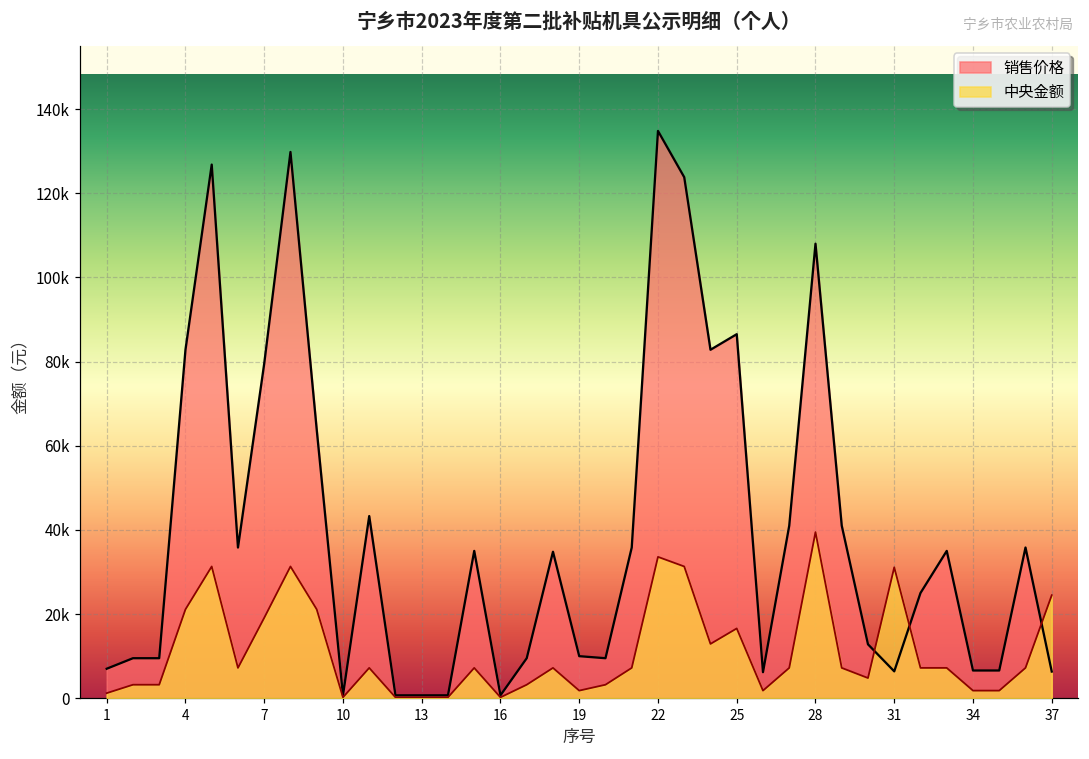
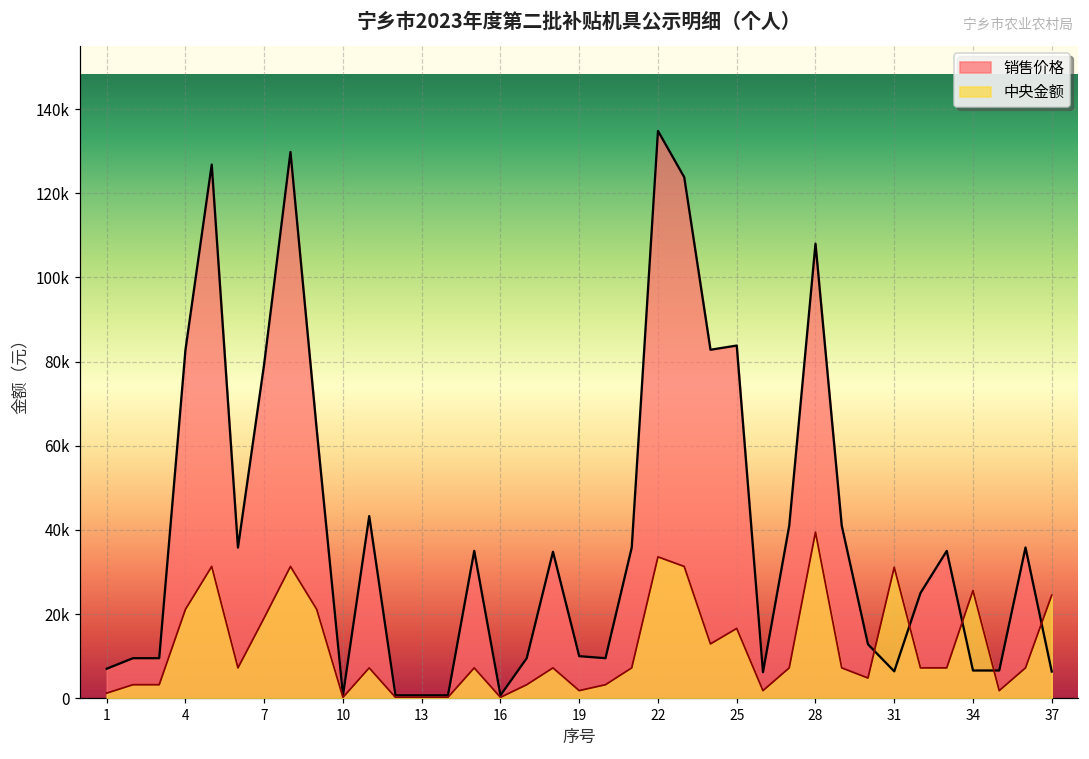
  {
    "销售价格": {
      "1": 7000,
      "4": 83000,
      "7": 80000,
      "19": 10000,
      "22": 135000,
-     "25": 86000,
+     "25": 84000,
      "28": 108000,
      "31": 6000,
      "34": 7000,
      "37": 6000
    },
    "中央金额": {
      "1": 1000,
      "4": 21000,
      "7": 19000,
      "19": 2000,
      "22": 34000,
      "25": 17000,
      "28": 39000,
      "31": 31000,
-     "34": 2000,
+     "34": 26000,
      "37": 24000
    }
  }
